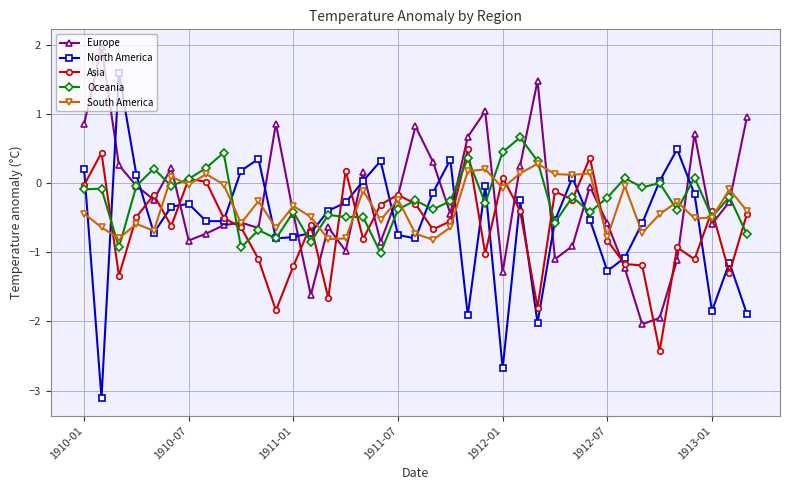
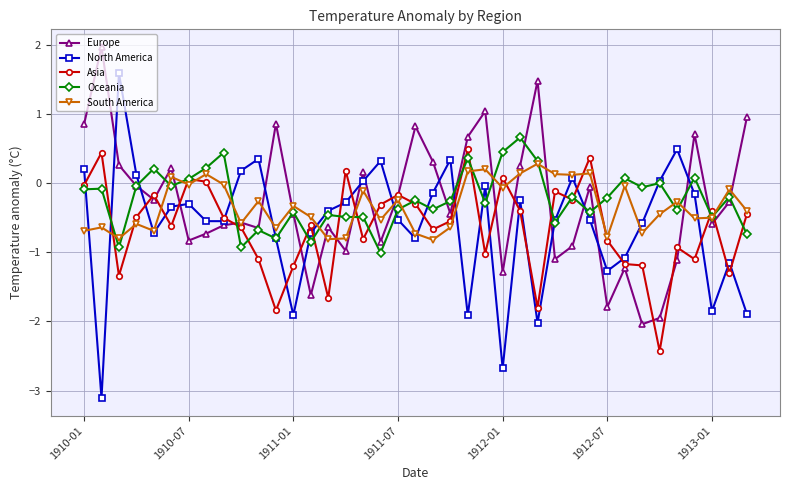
  {
    "Europe": {
      "1910-01": 0.9,
      "1910-07": -0.8,
      "1912-01": -1.3,
-     "1912-07": -0.6,
+     "1912-07": -1.8,
      "1913-01": -0.6
    },
    "North America": {
      "1910-01": 0.2,
      "1910-07": -0.3,
-     "1911-01": -0.8,
-     "1911-07": -0.8,
+     "1911-01": -1.9,
+     "1911-07": -0.5,
      "1912-01": -2.7,
      "1912-07": -1.3,
      "1913-01": -1.9
    },
    "Asia": {
      "1910-01": 0.0,
      "1911-01": -1.2,
      "1912-01": 0.1,
      "1912-07": -0.8,
      "1913-01": -0.4
    },
    "Oceania": {
      "1910-01": -0.1,
      "1911-07": -0.4,
      "1912-01": 0.5,
      "1912-07": -0.2
    },
    "South America": {
-     "1910-01": -0.4,
+     "1910-01": -0.7,
      "1910-07": 0.0,
      "1911-01": -0.3,
      "1911-07": -0.2,
      "1912-01": -0.1,
      "1912-07": -0.8
    }
  }
